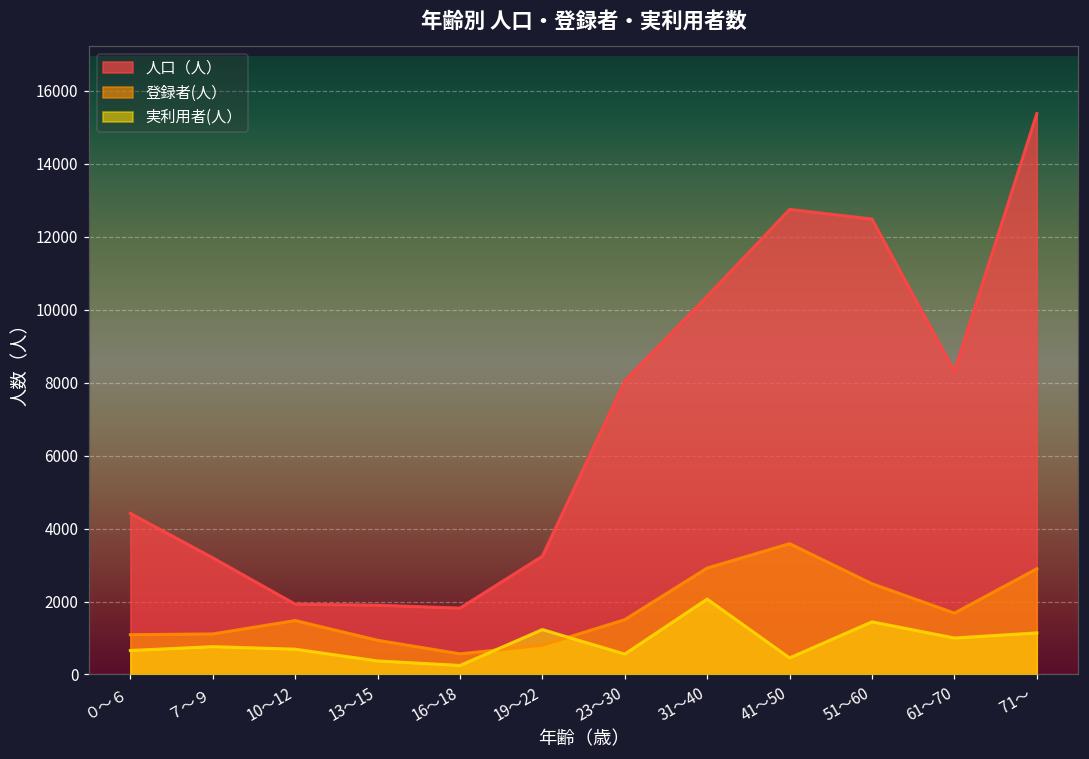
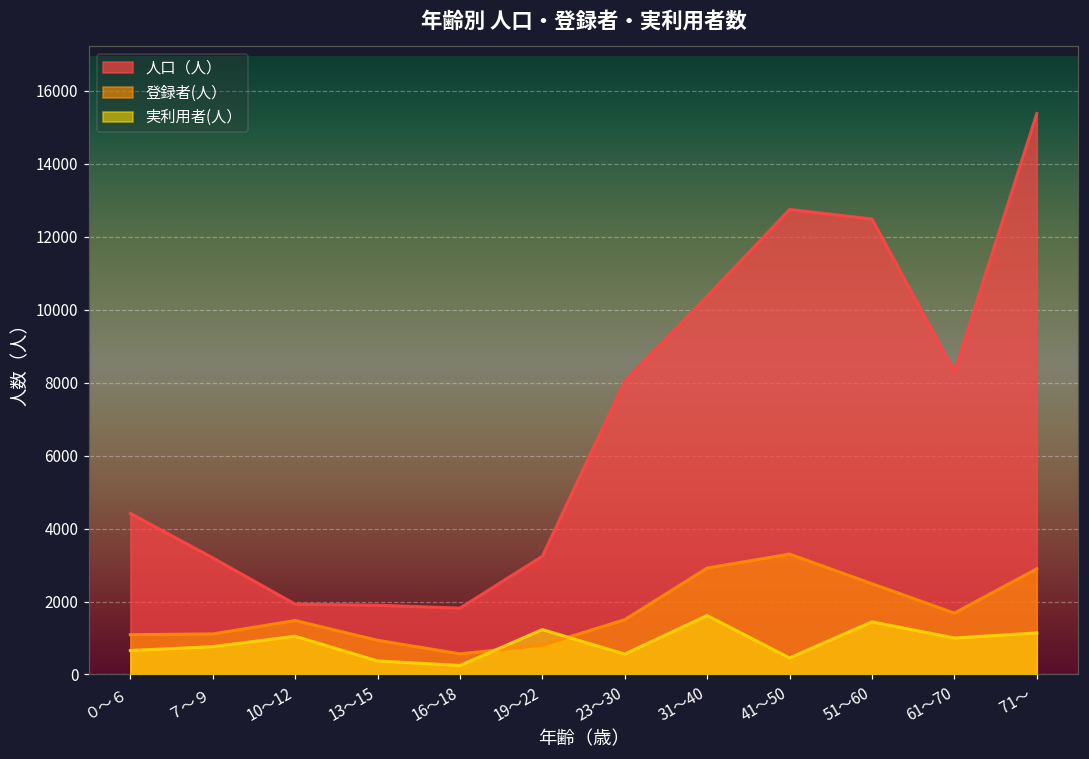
  {
    "人口（人）": {
      "０～６": 4400,
      "７～９": 3200,
      "10～12": 1900,
      "13～15": 1900,
      "16～18": 1800,
      "19～22": 3200,
      "23～30": 8100,
      "31～40": 10400,
      "41～50": 12700,
      "51～60": 12500,
      "61～70": 8300,
      "71～": 15400
    },
    "登録者(人）": {
      "０～６": 1100,
      "７～９": 1100,
      "10～12": 1500,
      "13～15": 900,
      "16～18": 600,
      "19～22": 800,
      "23～30": 1500,
      "31～40": 2900,
-     "41～50": 3600,
+     "41～50": 3300,
      "51～60": 2500,
      "61～70": 1700,
      "71～": 2900
    },
    "実利用者(人）": {
      "０～６": 700,
      "７～９": 800,
-     "10～12": 700,
+     "10～12": 1000,
      "13～15": 400,
      "16～18": 200,
      "19～22": 1200,
      "23～30": 600,
-     "31～40": 2100,
+     "31～40": 1600,
      "41～50": 500,
      "51～60": 1400,
      "61～70": 1000,
      "71～": 1100
    }
  }
